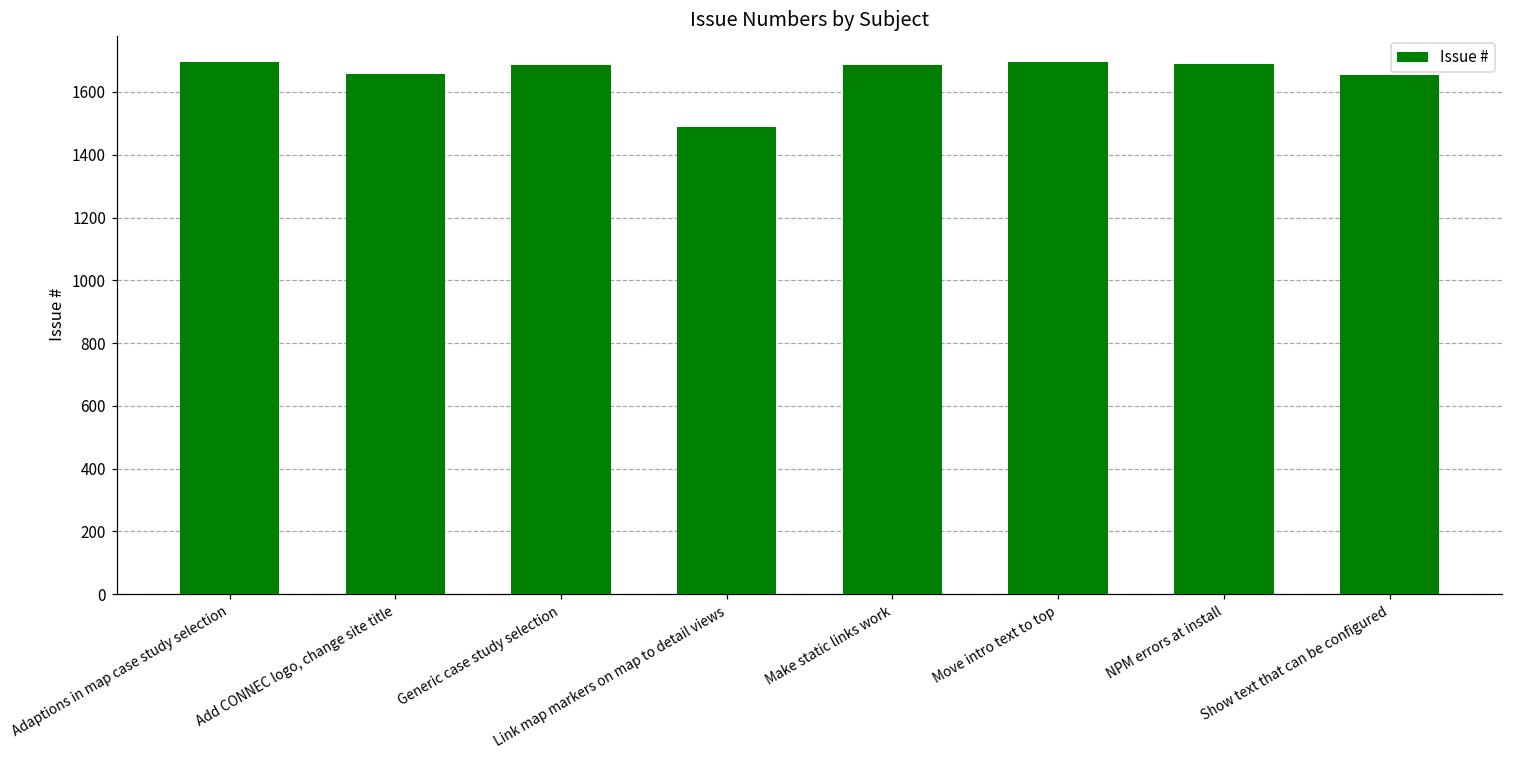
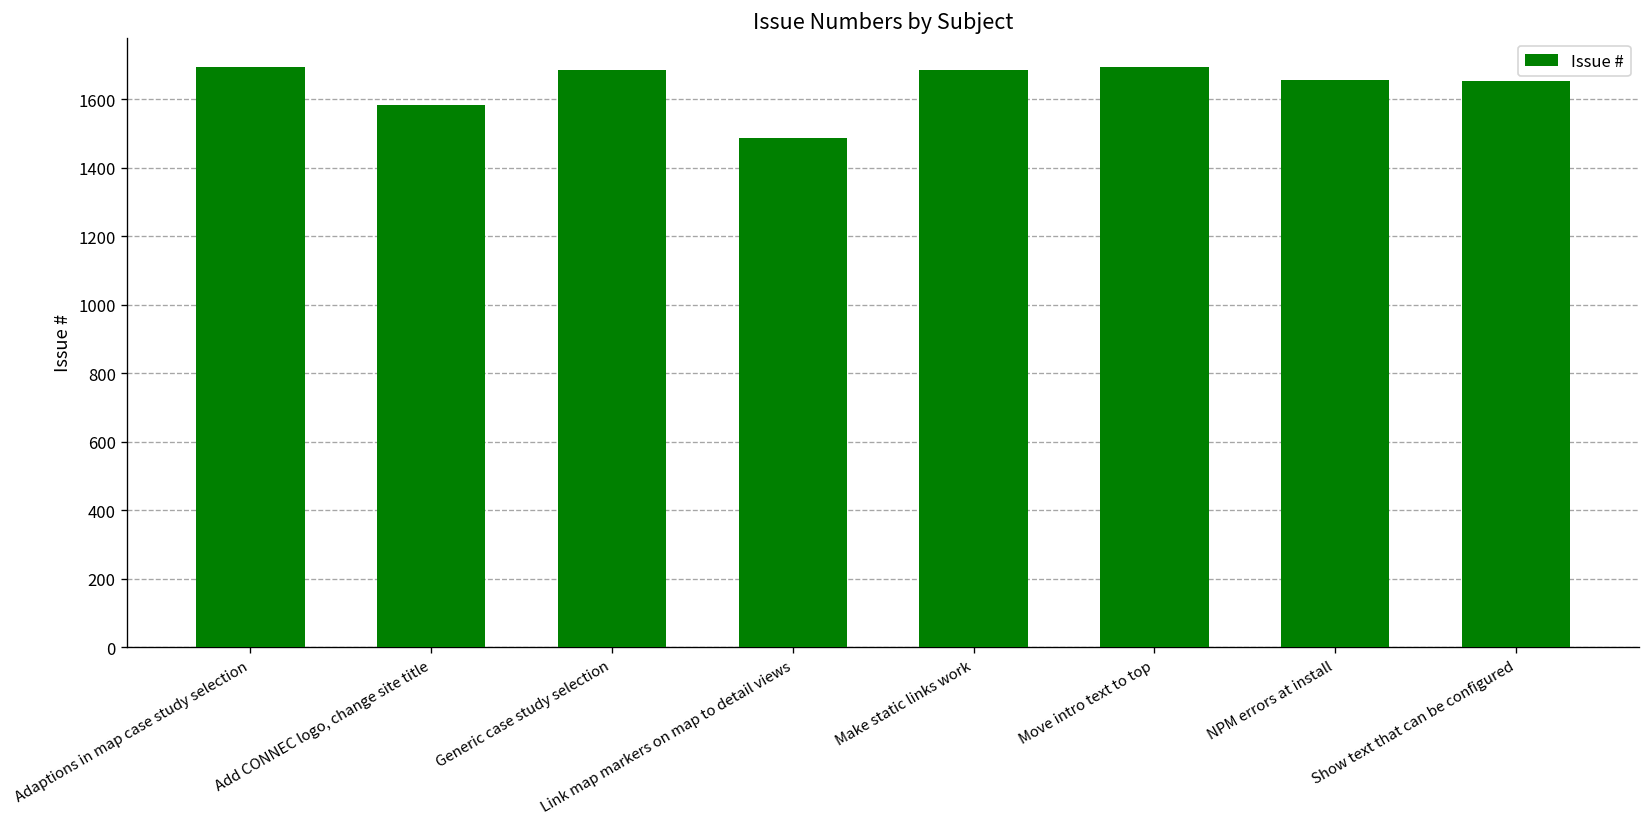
  {
    "Adaptions in map case study selection": 1690,
-   "Add CONNEC logo, change site title": 1660,
+   "Add CONNEC logo, change site title": 1580,
    "Generic case study selection": 1690,
    "Link map markers on map to detail views": 1490,
    "Make static links work": 1690,
    "Move intro text to top": 1700,
-   "NPM errors at install": 1690,
+   "NPM errors at install": 1660,
    "Show text that can be configured": 1650
  }
